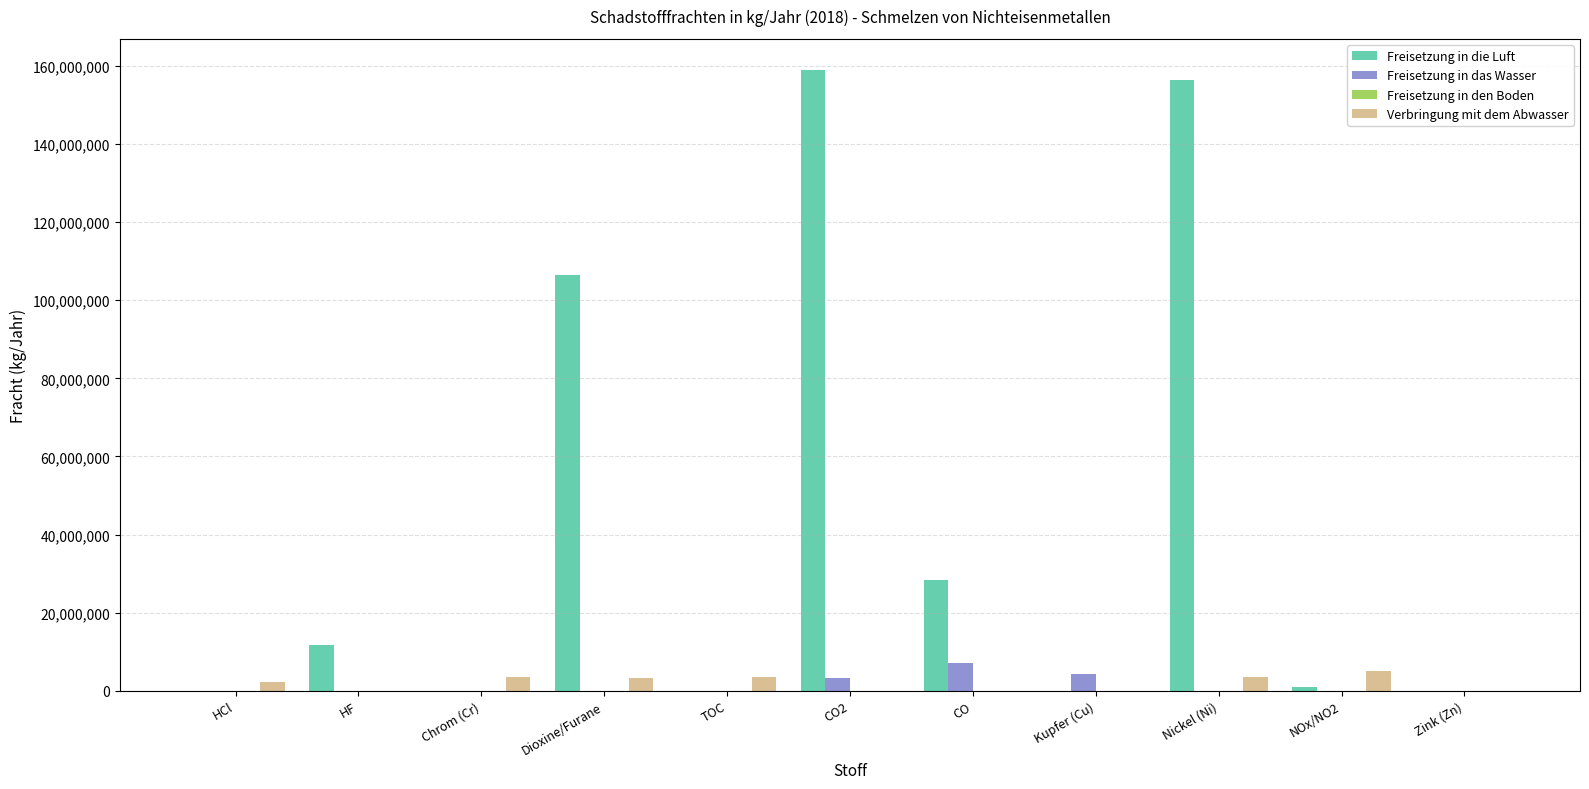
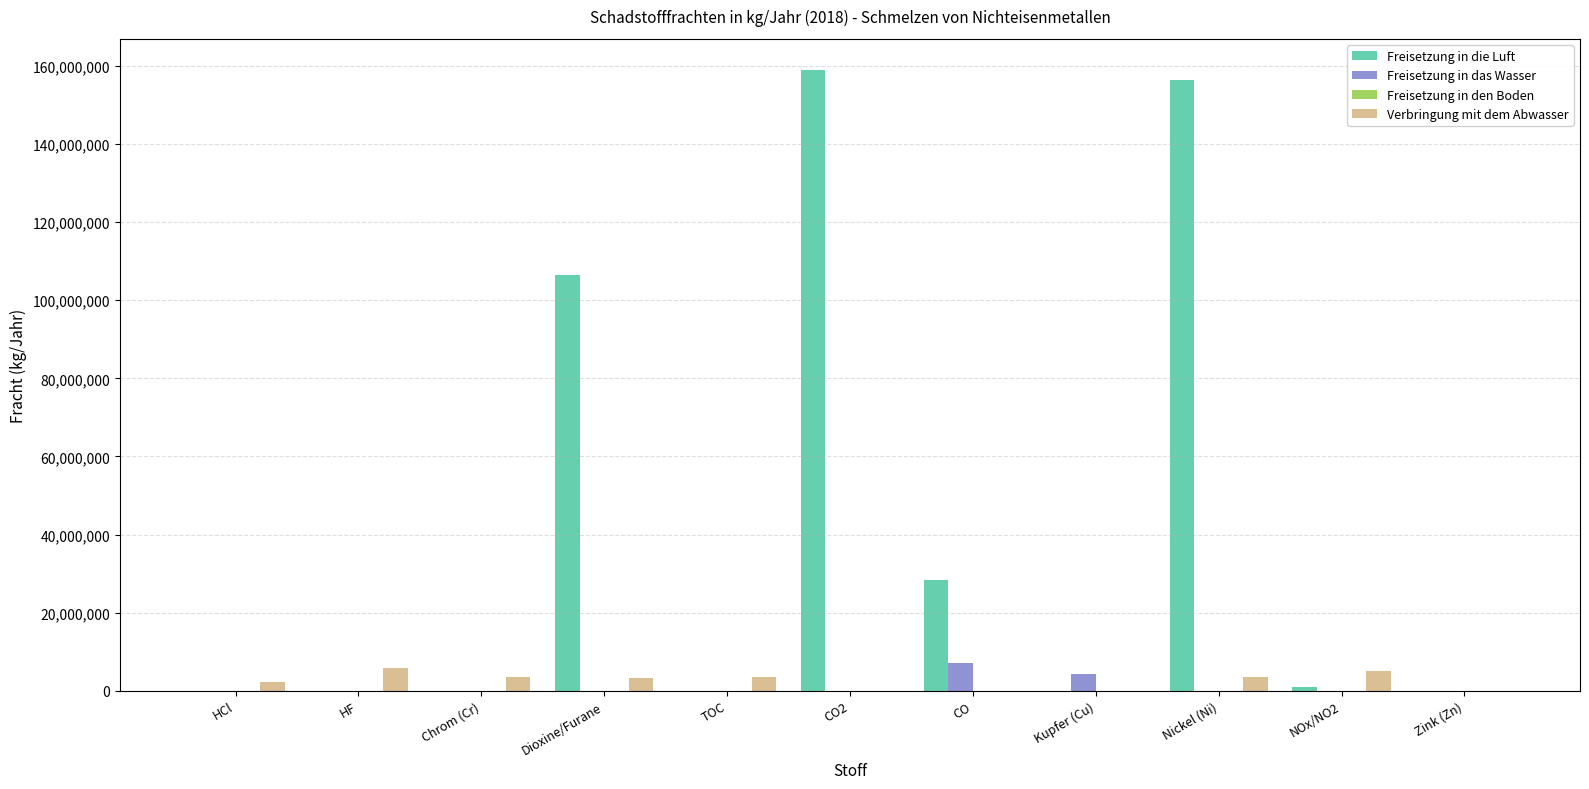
  {
    "Freisetzung in die Luft": {
-     "HF": "12,000,000",
+     "HF": "0",
      "Dioxine/Furane": "106,000,000",
      "TOC": "0",
      "CO2": "159,000,000",
      "CO": "28,000,000",
      "Nickel (Ni)": "156,000,000",
      "NOx/NO2": "1,000,000",
      "Zink (Zn)": "0"
    },
    "Freisetzung in das Wasser": {
      "HCl": "0",
      "HF": "0",
      "Chrom (Cr)": "0",
      "Dioxine/Furane": "0",
      "TOC": "0",
-     "CO2": "3,000,000",
+     "CO2": "0",
      "CO": "7,000,000",
      "Kupfer (Cu)": "4,000,000",
      "NOx/NO2": "0",
      "Zink (Zn)": "0"
    },
    "Freisetzung in den Boden": {
      "HCl": "0",
      "HF": "0",
      "Chrom (Cr)": "0",
      "Dioxine/Furane": "0",
      "TOC": "0",
      "CO2": "0",
      "CO": "0",
      "Kupfer (Cu)": "0",
      "Nickel (Ni)": "0",
      "NOx/NO2": "0",
      "Zink (Zn)": "0"
    },
    "Verbringung mit dem Abwasser": {
      "HCl": "2,000,000",
-     "HF": "0",
+     "HF": "6,000,000",
      "Chrom (Cr)": "4,000,000",
      "Dioxine/Furane": "3,000,000",
      "TOC": "3,000,000",
      "CO2": "0",
      "CO": "0",
      "Kupfer (Cu)": "0",
      "Nickel (Ni)": "4,000,000",
      "NOx/NO2": "5,000,000"
    }
  }
